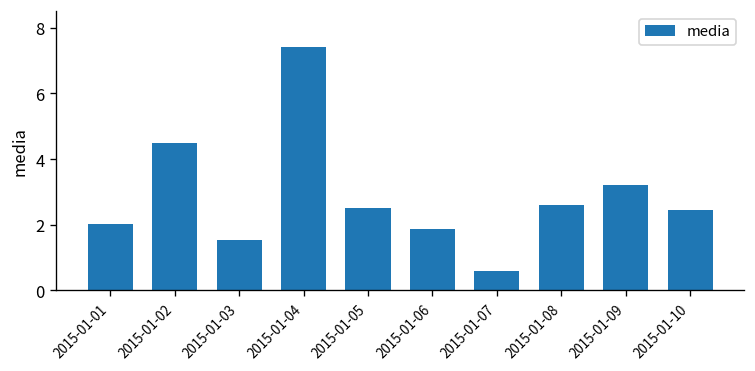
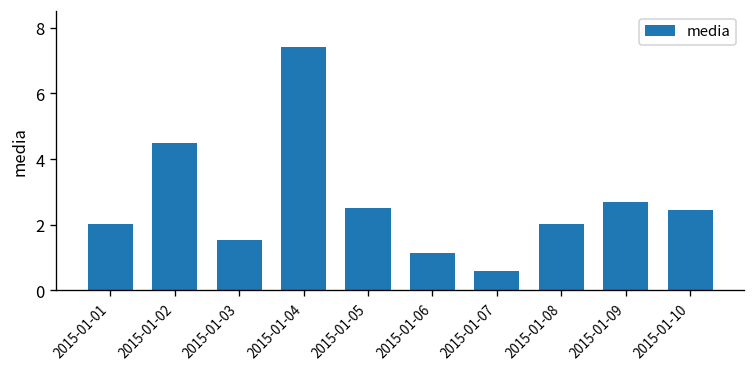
  {
    "2015-01-01": 2.0,
    "2015-01-02": 4.5,
    "2015-01-03": 1.5,
    "2015-01-04": 7.4,
    "2015-01-05": 2.5,
-   "2015-01-06": 1.9,
+   "2015-01-06": 1.1,
    "2015-01-07": 0.6,
-   "2015-01-08": 2.6,
-   "2015-01-09": 3.2,
+   "2015-01-08": 2.0,
+   "2015-01-09": 2.7,
    "2015-01-10": 2.5
  }
